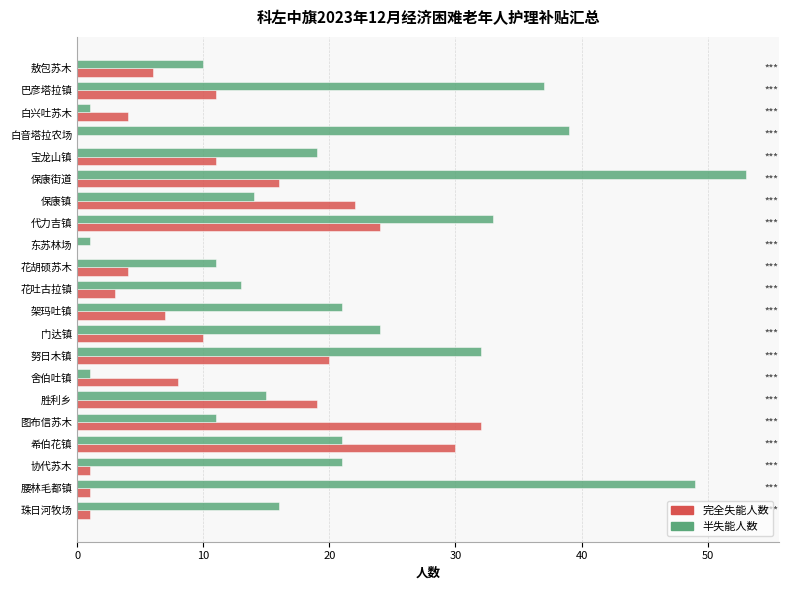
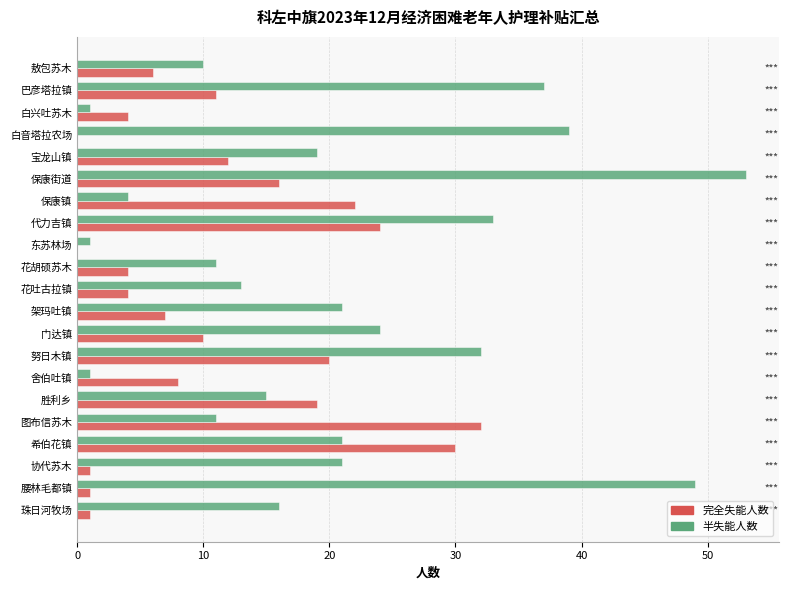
  {
    "完全失能人数": {
      "敖包苏木": 6,
      "巴彦塔拉镇": 11,
      "白兴吐苏木": 4,
      "白音塔拉农场": 0,
-     "宝龙山镇": 11,
+     "宝龙山镇": 12,
      "保康街道": 16,
      "保康镇": 22,
      "代力吉镇": 24,
      "东苏林场": 0,
      "花胡硕苏木": 4,
-     "花吐古拉镇": 3,
+     "花吐古拉镇": 4,
      "架玛吐镇": 7,
      "门达镇": 10,
      "努日木镇": 20,
      "舍伯吐镇": 8,
      "胜利乡": 19,
      "图布信苏木": 32,
      "希伯花镇": 30,
      "协代苏木": 1,
      "腰林毛都镇": 1,
      "珠日河牧场": 1
    },
    "半失能人数": {
      "敖包苏木": 10,
      "巴彦塔拉镇": 37,
      "白兴吐苏木": 1,
      "白音塔拉农场": 39,
      "宝龙山镇": 19,
      "保康街道": 53,
-     "保康镇": 14,
+     "保康镇": 4,
      "代力吉镇": 33,
      "东苏林场": 1,
      "花胡硕苏木": 11,
      "花吐古拉镇": 13,
      "架玛吐镇": 21,
      "门达镇": 24,
      "努日木镇": 32,
      "舍伯吐镇": 1,
      "胜利乡": 15,
      "图布信苏木": 11,
      "希伯花镇": 21,
      "协代苏木": 21,
      "腰林毛都镇": 49,
      "珠日河牧场": 16
    }
  }
